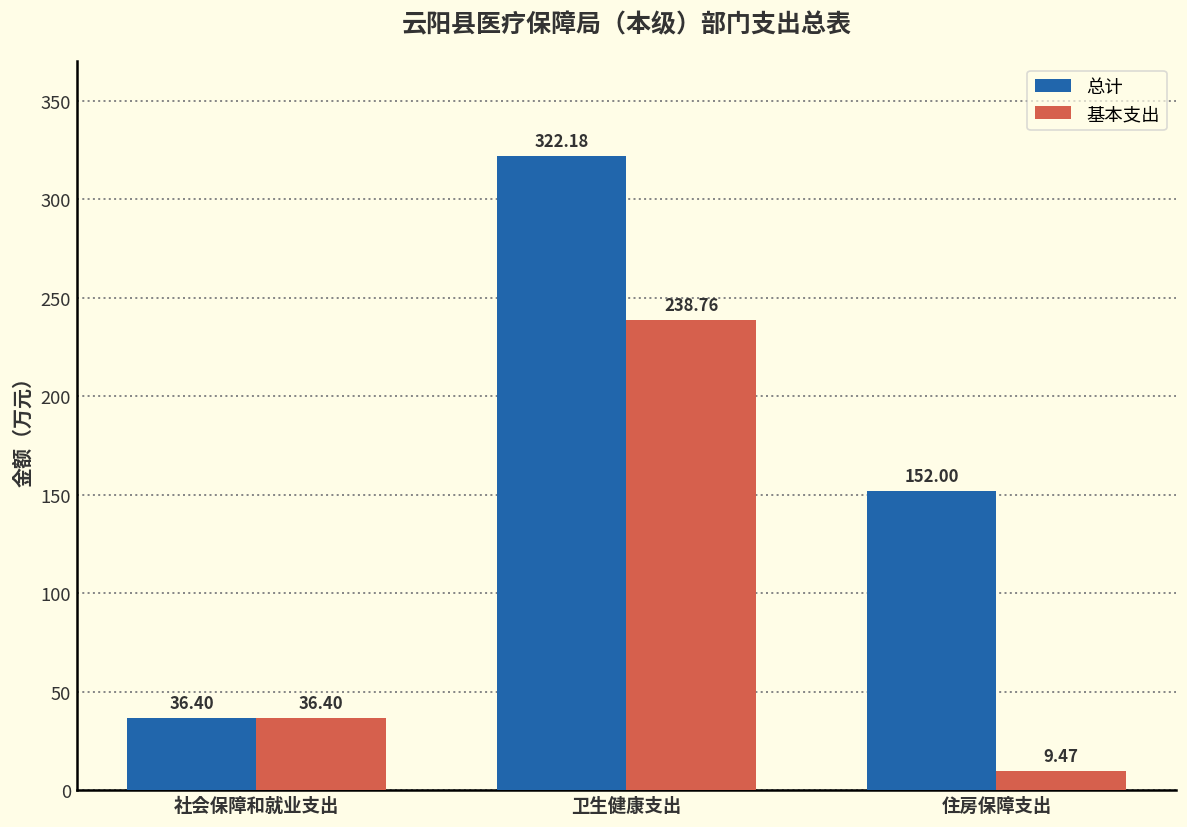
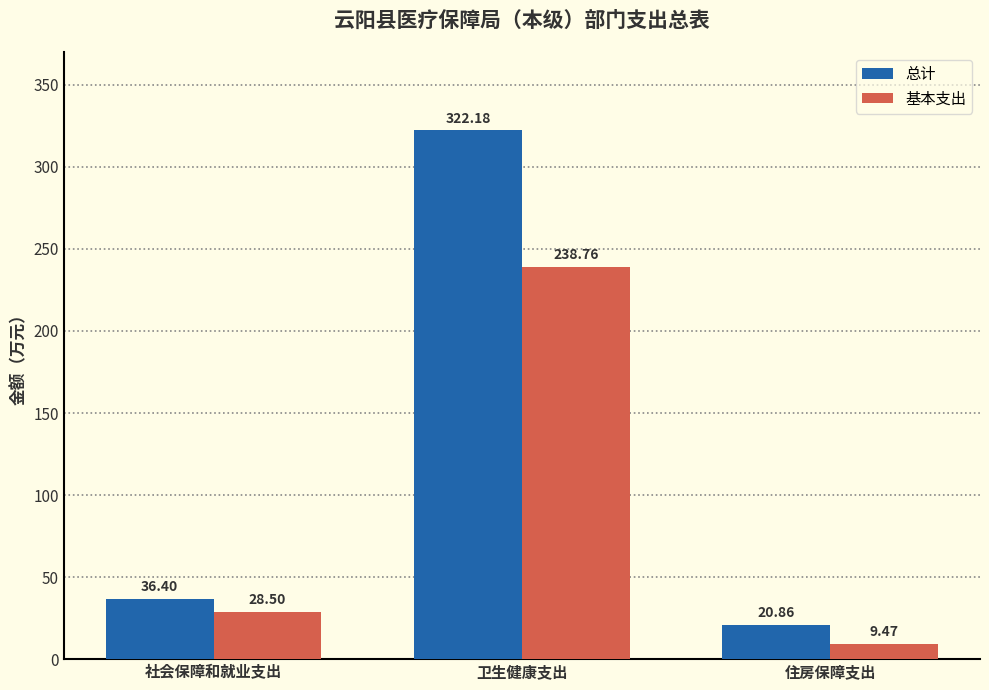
  {
    "总计": {
      "社会保障和就业支出": 36.40,
      "卫生健康支出": 322.18,
-     "住房保障支出": 152.00
+     "住房保障支出": 20.86
    },
    "基本支出": {
-     "社会保障和就业支出": 36.40,
+     "社会保障和就业支出": 28.50,
      "卫生健康支出": 238.76,
      "住房保障支出": 9.47
    }
  }
